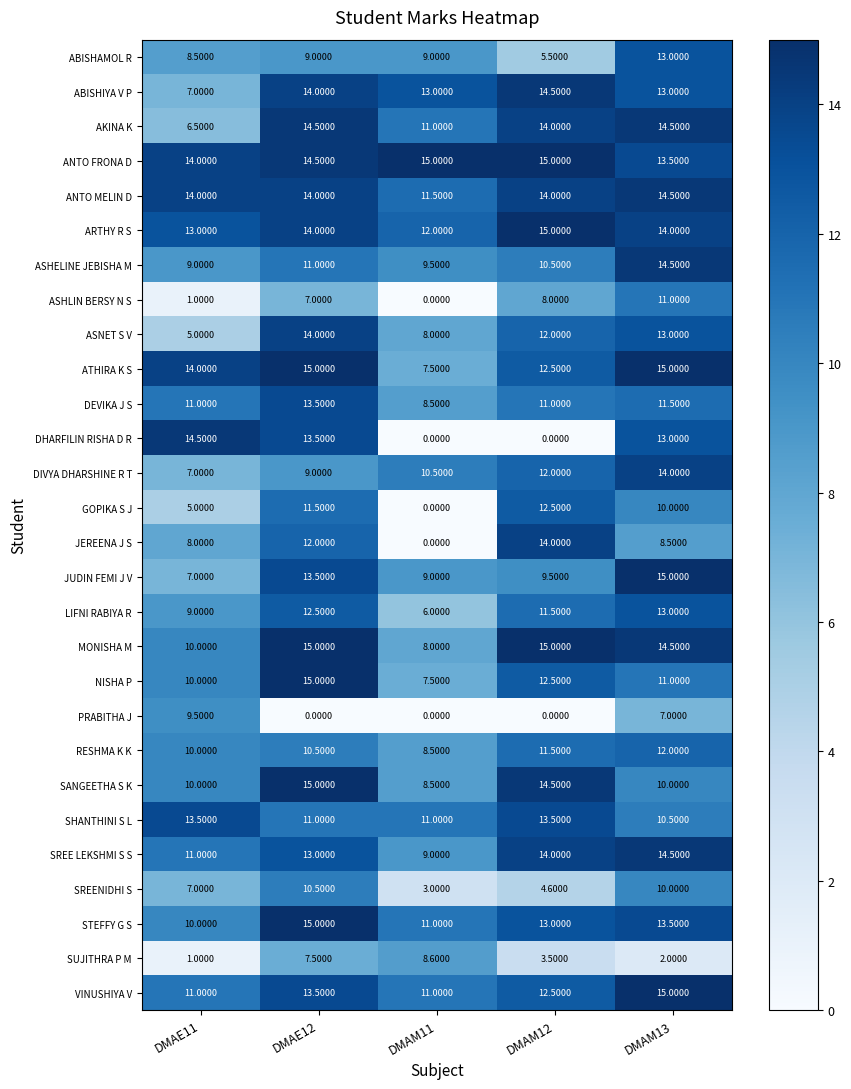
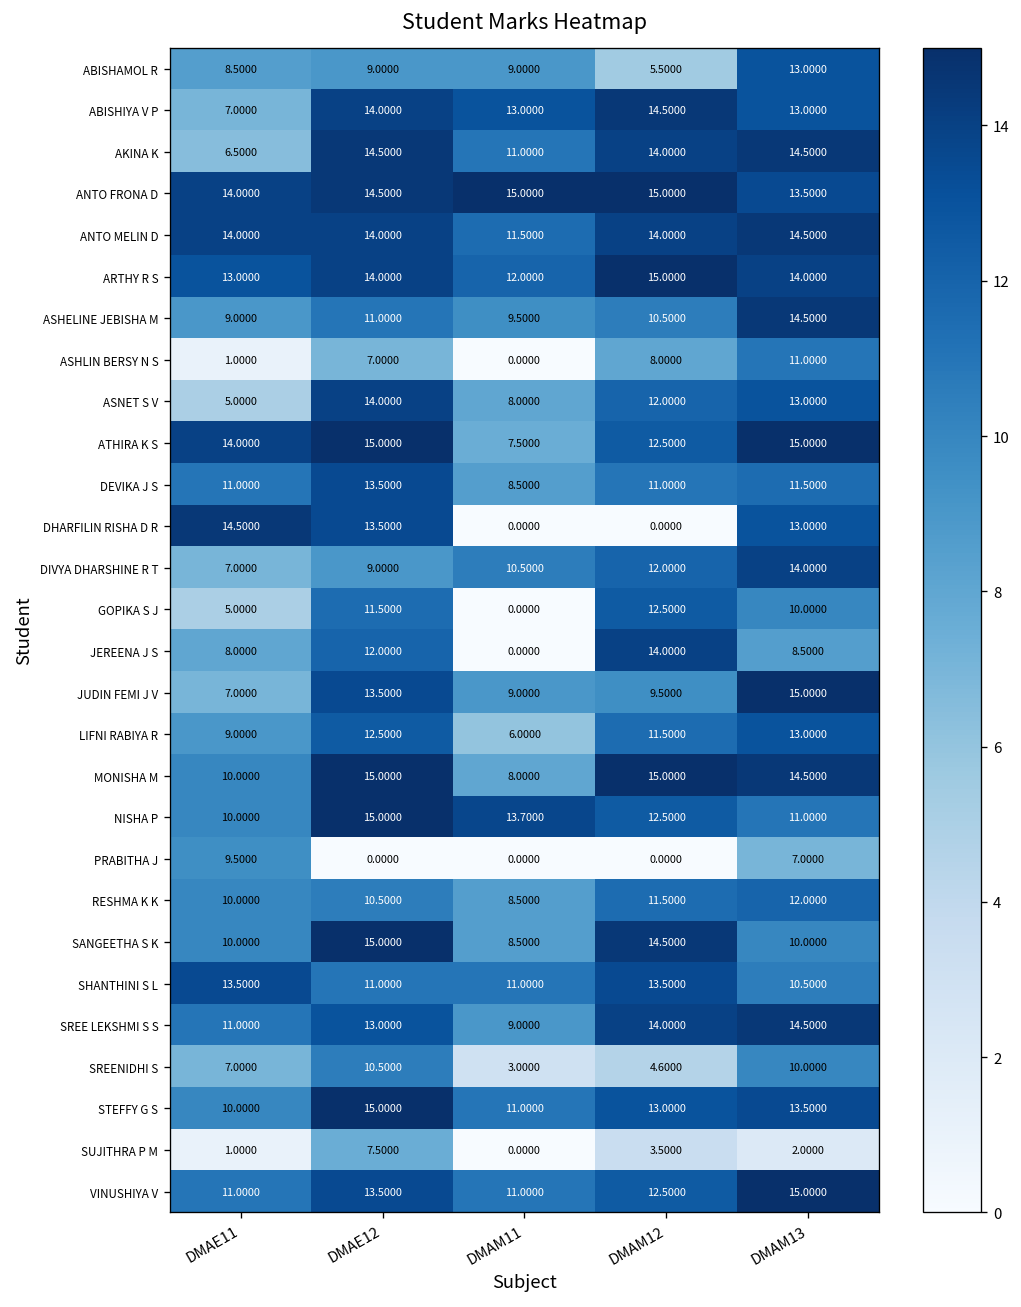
  {
    "ABISHAMOL R": {
      "DMAE11": 8.5000,
      "DMAE12": 9.0000,
      "DMAM11": 9.0000,
      "DMAM12": 5.5000,
      "DMAM13": 13.0000
    },
    "ABISHIYA V P": {
      "DMAE11": 7.0000,
      "DMAE12": 14.0000,
      "DMAM11": 13.0000,
      "DMAM12": 14.5000,
      "DMAM13": 13.0000
    },
    "AKINA K": {
      "DMAE11": 6.5000,
      "DMAE12": 14.5000,
      "DMAM11": 11.0000,
      "DMAM12": 14.0000,
      "DMAM13": 14.5000
    },
    "ANTO FRONA D": {
      "DMAE11": 14.0000,
      "DMAE12": 14.5000,
      "DMAM11": 15.0000,
      "DMAM12": 15.0000,
      "DMAM13": 13.5000
    },
    "ANTO MELIN D": {
      "DMAE11": 14.0000,
      "DMAE12": 14.0000,
      "DMAM11": 11.5000,
      "DMAM12": 14.0000,
      "DMAM13": 14.5000
    },
    "ARTHY R S": {
      "DMAE11": 13.0000,
      "DMAE12": 14.0000,
      "DMAM11": 12.0000,
      "DMAM12": 15.0000,
      "DMAM13": 14.0000
    },
    "ASHELINE JEBISHA M": {
      "DMAE11": 9.0000,
      "DMAE12": 11.0000,
      "DMAM11": 9.5000,
      "DMAM12": 10.5000,
      "DMAM13": 14.5000
    },
    "ASHLIN BERSY N S": {
      "DMAE11": 1.0000,
      "DMAE12": 7.0000,
      "DMAM11": 0.0000,
      "DMAM12": 8.0000,
      "DMAM13": 11.0000
    },
    "ASNET S V": {
      "DMAE11": 5.0000,
      "DMAE12": 14.0000,
      "DMAM11": 8.0000,
      "DMAM12": 12.0000,
      "DMAM13": 13.0000
    },
    "ATHIRA K S": {
      "DMAE11": 14.0000,
      "DMAE12": 15.0000,
      "DMAM11": 7.5000,
      "DMAM12": 12.5000,
      "DMAM13": 15.0000
    },
    "DEVIKA J S": {
      "DMAE11": 11.0000,
      "DMAE12": 13.5000,
      "DMAM11": 8.5000,
      "DMAM12": 11.0000,
      "DMAM13": 11.5000
    },
    "DHARFILIN RISHA D R": {
      "DMAE11": 14.5000,
      "DMAE12": 13.5000,
      "DMAM11": 0.0000,
      "DMAM12": 0.0000,
      "DMAM13": 13.0000
    },
    "DIVYA DHARSHINE R T": {
      "DMAE11": 7.0000,
      "DMAE12": 9.0000,
      "DMAM11": 10.5000,
      "DMAM12": 12.0000,
      "DMAM13": 14.0000
    },
    "GOPIKA S J": {
      "DMAE11": 5.0000,
      "DMAE12": 11.5000,
      "DMAM11": 0.0000,
      "DMAM12": 12.5000,
      "DMAM13": 10.0000
    },
    "JEREENA J S": {
      "DMAE11": 8.0000,
      "DMAE12": 12.0000,
      "DMAM11": 0.0000,
      "DMAM12": 14.0000,
      "DMAM13": 8.5000
    },
    "JUDIN FEMI J V": {
      "DMAE11": 7.0000,
      "DMAE12": 13.5000,
      "DMAM11": 9.0000,
      "DMAM12": 9.5000,
      "DMAM13": 15.0000
    },
    "LIFNI RABIYA R": {
      "DMAE11": 9.0000,
      "DMAE12": 12.5000,
      "DMAM11": 6.0000,
      "DMAM12": 11.5000,
      "DMAM13": 13.0000
    },
    "MONISHA M": {
      "DMAE11": 10.0000,
      "DMAE12": 15.0000,
      "DMAM11": 8.0000,
      "DMAM12": 15.0000,
      "DMAM13": 14.5000
    },
    "NISHA P": {
      "DMAE11": 10.0000,
      "DMAE12": 15.0000,
-     "DMAM11": 7.5000,
+     "DMAM11": 13.7000,
      "DMAM12": 12.5000,
      "DMAM13": 11.0000
    },
    "PRABITHA J": {
      "DMAE11": 9.5000,
      "DMAE12": 0.0000,
      "DMAM11": 0.0000,
      "DMAM12": 0.0000,
      "DMAM13": 7.0000
    },
    "RESHMA K K": {
      "DMAE11": 10.0000,
      "DMAE12": 10.5000,
      "DMAM11": 8.5000,
      "DMAM12": 11.5000,
      "DMAM13": 12.0000
    },
    "SANGEETHA S K": {
      "DMAE11": 10.0000,
      "DMAE12": 15.0000,
      "DMAM11": 8.5000,
      "DMAM12": 14.5000,
      "DMAM13": 10.0000
    },
    "SHANTHINI S L": {
      "DMAE11": 13.5000,
      "DMAE12": 11.0000,
      "DMAM11": 11.0000,
      "DMAM12": 13.5000,
      "DMAM13": 10.5000
    },
    "SREE LEKSHMI S S": {
      "DMAE11": 11.0000,
      "DMAE12": 13.0000,
      "DMAM11": 9.0000,
      "DMAM12": 14.0000,
      "DMAM13": 14.5000
    },
    "SREENIDHI S": {
      "DMAE11": 7.0000,
      "DMAE12": 10.5000,
      "DMAM11": 3.0000,
      "DMAM12": 4.6000,
      "DMAM13": 10.0000
    },
    "STEFFY G S": {
      "DMAE11": 10.0000,
      "DMAE12": 15.0000,
      "DMAM11": 11.0000,
      "DMAM12": 13.0000,
      "DMAM13": 13.5000
    },
    "SUJITHRA P M": {
      "DMAE11": 1.0000,
      "DMAE12": 7.5000,
-     "DMAM11": 8.6000,
+     "DMAM11": 0.0000,
      "DMAM12": 3.5000,
      "DMAM13": 2.0000
    },
    "VINUSHIYA V": {
      "DMAE11": 11.0000,
      "DMAE12": 13.5000,
      "DMAM11": 11.0000,
      "DMAM12": 12.5000,
      "DMAM13": 15.0000
    }
  }
